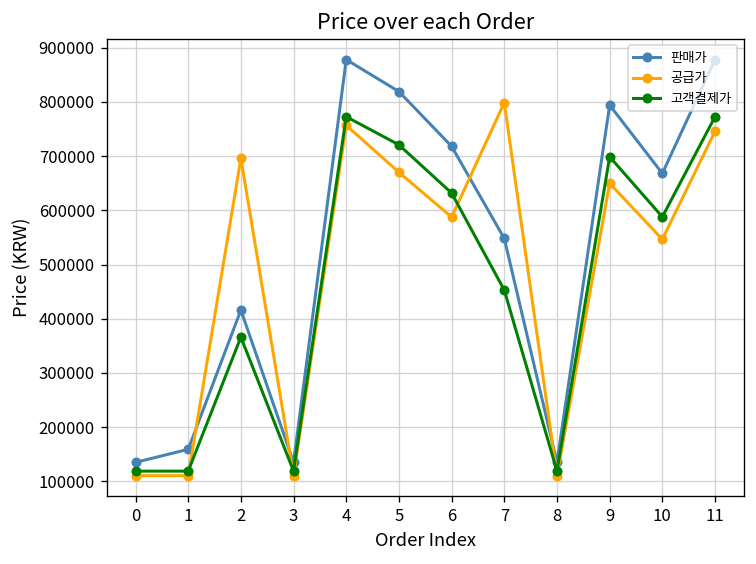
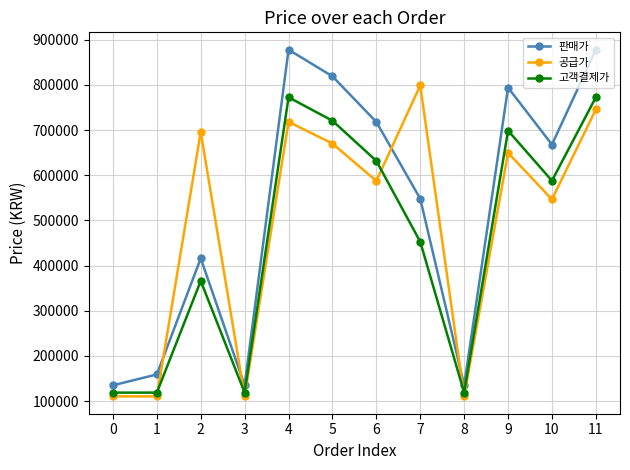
  {
    "판매가": {
      "0": 140000,
      "1": 160000,
      "2": 420000,
      "3": 140000,
      "4": 880000,
      "5": 820000,
      "6": 720000,
      "7": 550000,
      "8": 140000,
      "9": 790000,
      "10": 670000
    },
    "공급가": {
      "0": 110000,
      "1": 110000,
      "2": 700000,
      "3": 110000,
-     "4": 760000,
+     "4": 720000,
      "5": 670000,
      "6": 590000,
      "7": 800000,
      "8": 110000,
      "9": 650000,
      "10": 550000,
      "11": 750000
    },
    "고객결제가": {
      "0": 120000,
      "1": 120000,
      "2": 370000,
      "3": 120000,
      "4": 770000,
      "5": 720000,
      "6": 630000,
      "7": 450000,
      "8": 120000,
      "9": 700000,
      "10": 590000,
      "11": 770000
    }
  }
